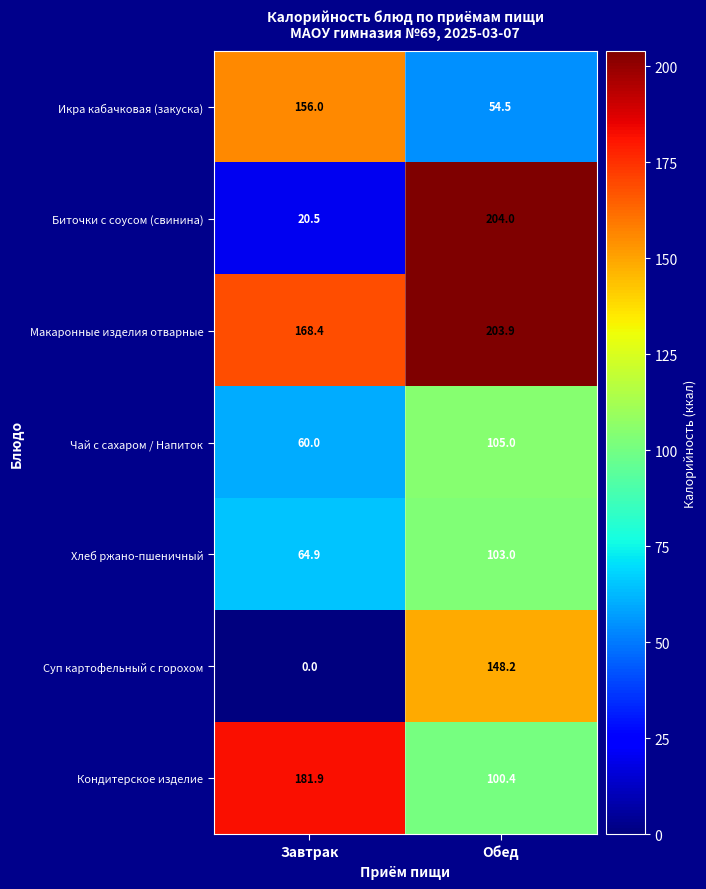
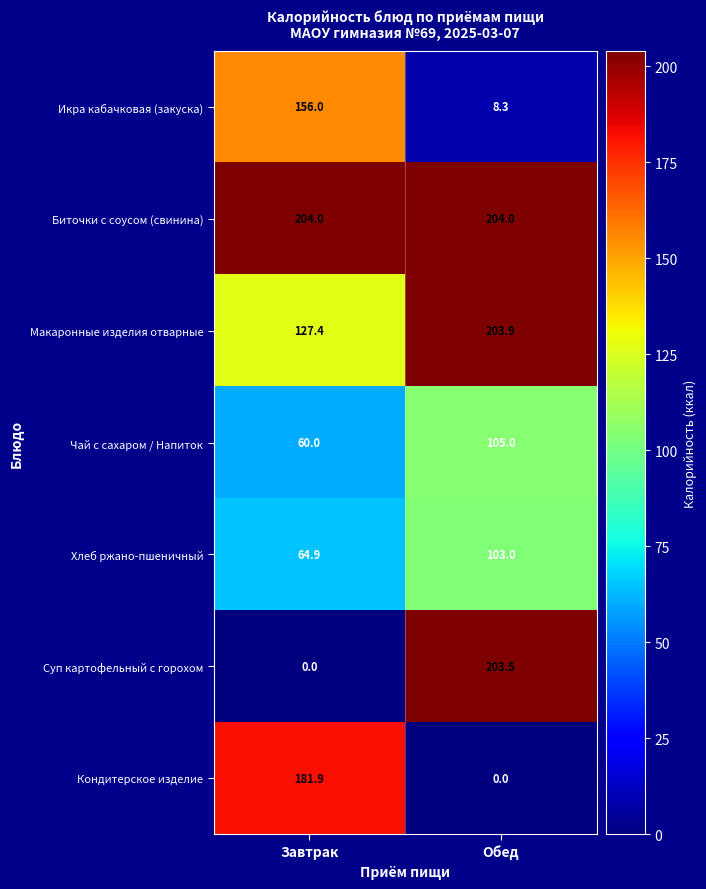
  {
    "Икра кабачковая (закуска)": {
      "Завтрак": 156.0,
-     "Обед": 54.5
+     "Обед": 8.3
    },
    "Биточки с соусом (свинина)": {
-     "Завтрак": 20.5,
+     "Завтрак": 204.0,
      "Обед": 204.0
    },
    "Макаронные изделия отварные": {
-     "Завтрак": 168.4,
+     "Завтрак": 127.4,
      "Обед": 203.9
    },
    "Чай с сахаром / Напиток": {
      "Завтрак": 60.0,
      "Обед": 105.0
    },
    "Хлеб ржано-пшеничный": {
      "Завтрак": 64.9,
      "Обед": 103.0
    },
    "Суп картофельный с горохом": {
      "Завтрак": 0.0,
-     "Обед": 148.2
+     "Обед": 203.5
    },
    "Кондитерское изделие": {
      "Завтрак": 181.9,
-     "Обед": 100.4
+     "Обед": 0.0
    }
  }
